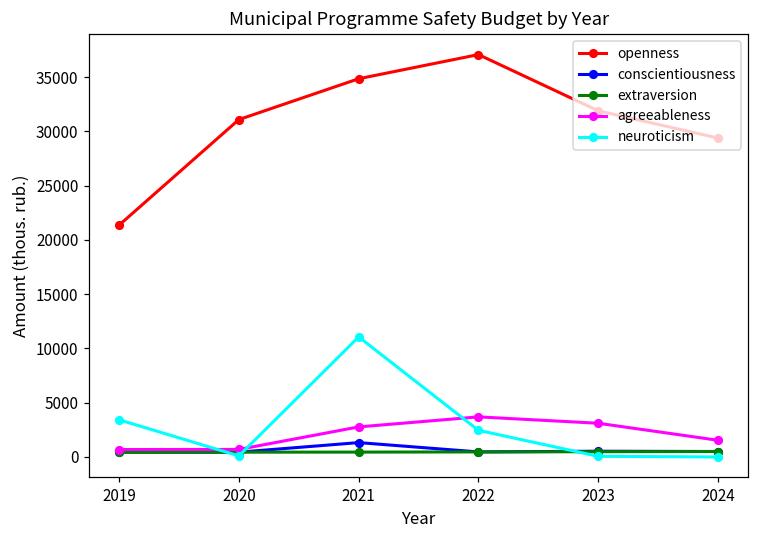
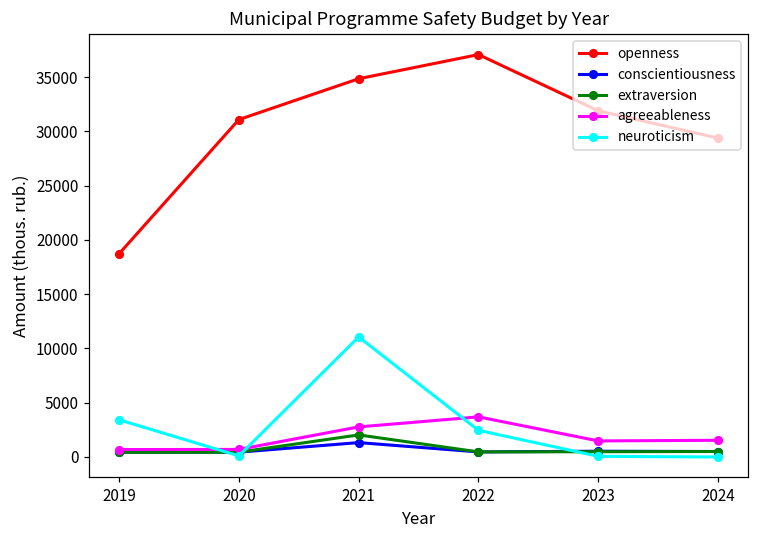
  {
    "openness": {
-     "2019": 21000,
+     "2019": 19000,
      "2020": 31000,
      "2021": 35000,
      "2022": 37000
    },
    "conscientiousness": {
      "2021": 1000
    },
    "extraversion": {
-     "2021": 0
+     "2021": 2000
    },
    "agreeableness": {
      "2021": 3000,
      "2022": 4000,
-     "2023": 3000,
+     "2023": 1000,
      "2024": 2000
    },
    "neuroticism": {
      "2019": 3000,
      "2020": 0,
      "2021": 11000,
      "2022": 2000,
      "2023": 0,
      "2024": 0
    }
  }
